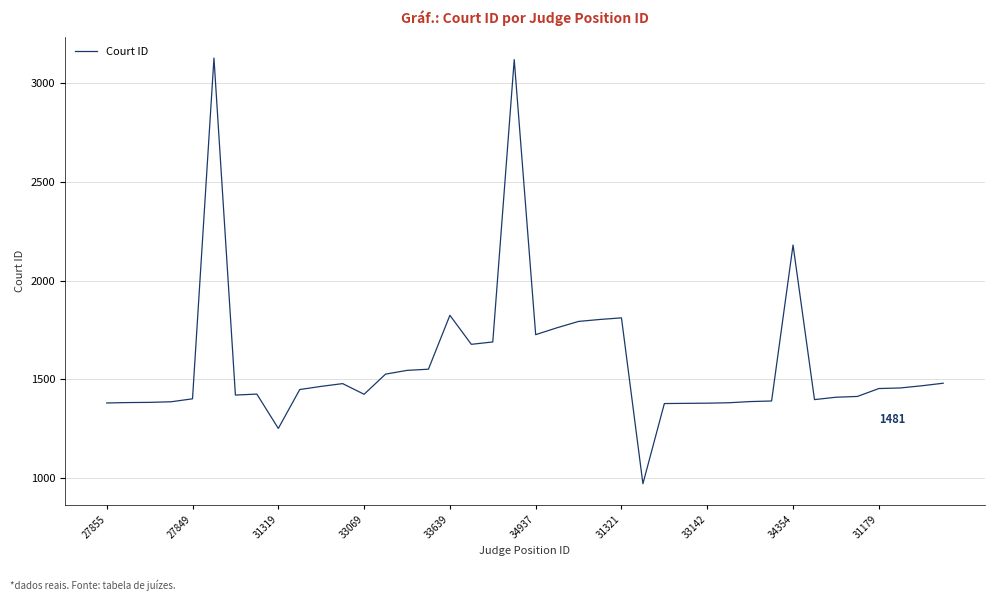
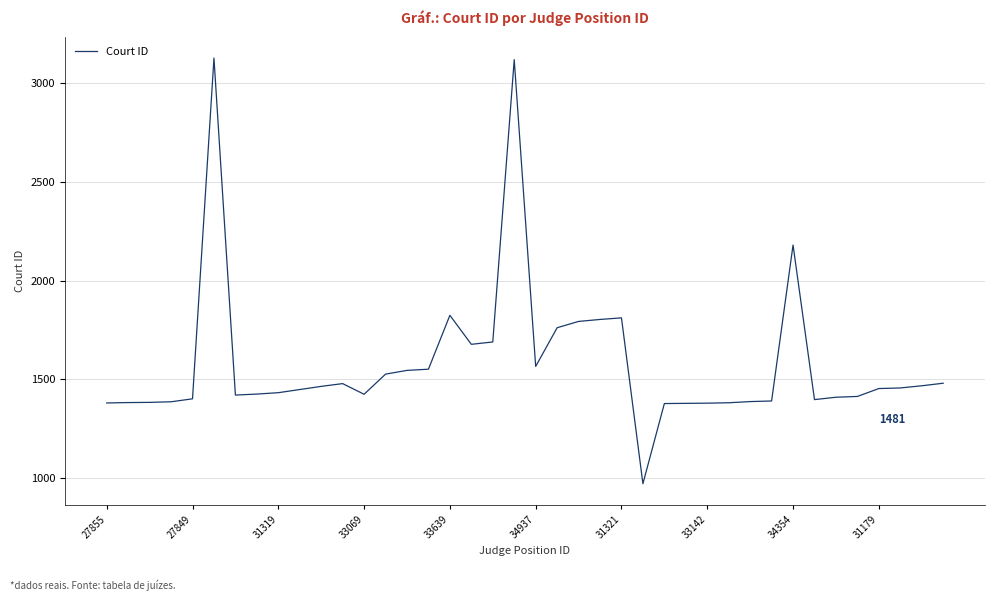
  {
    "27855": 1380,
    "27849": 1400,
-   "31319": 1250,
+   "31319": 1430,
    "33069": 1430,
    "33639": 1830,
-   "34937": 1730,
+   "34937": 1570,
    "31321": 1810,
    "33142": 1380,
    "34354": 2180
  }
